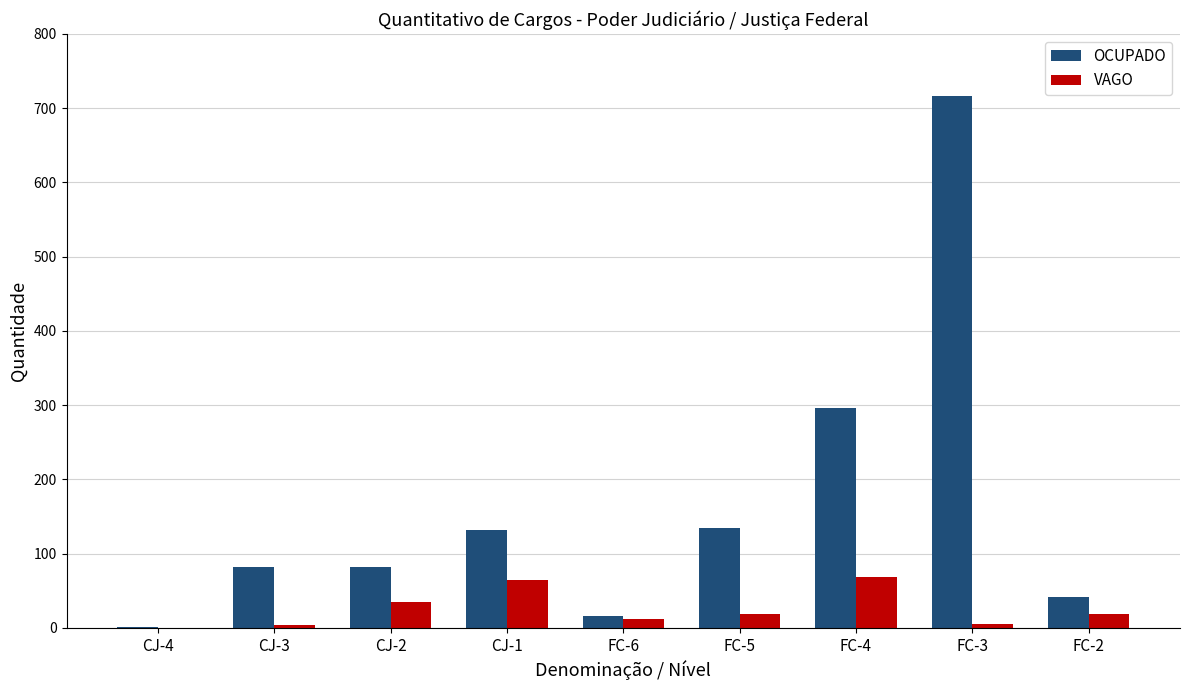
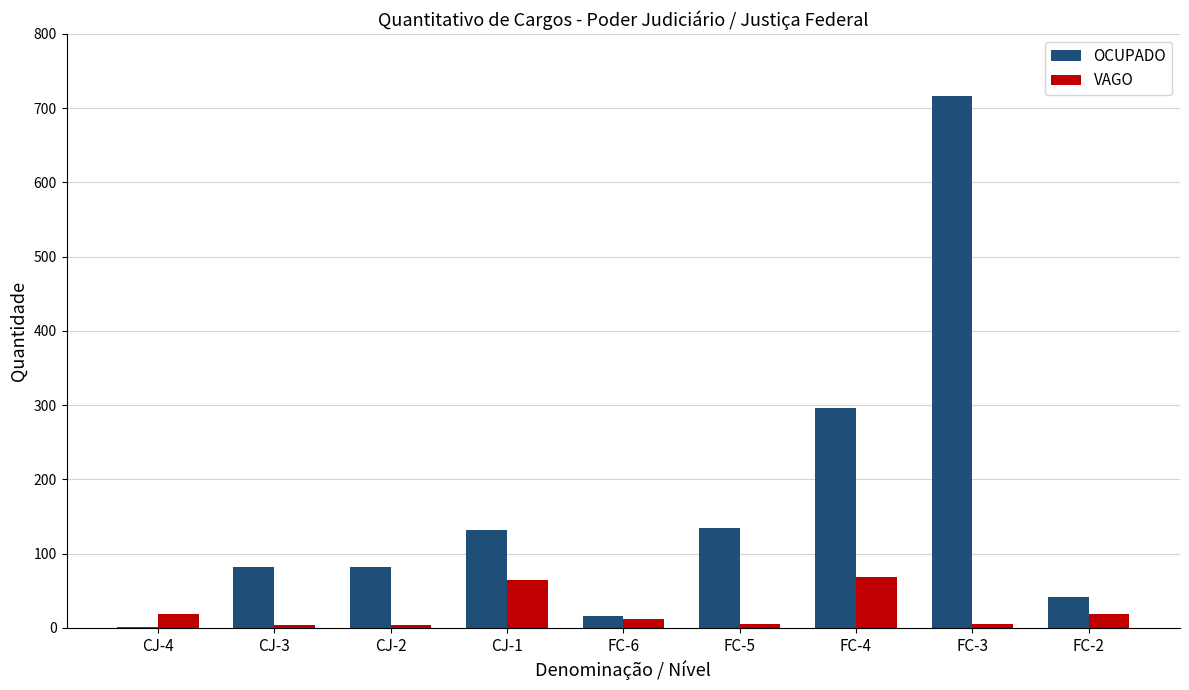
  {
    "OCUPADO": {
      "CJ-3": 80,
      "CJ-2": 80,
      "CJ-1": 130,
      "FC-6": 20,
      "FC-5": 140,
      "FC-4": 300,
      "FC-3": 720,
      "FC-2": 40
    },
    "VAGO": {
-     "CJ-4": 0,
+     "CJ-4": 20,
      "CJ-3": 0,
-     "CJ-2": 40,
+     "CJ-2": 0,
      "CJ-1": 60,
      "FC-6": 10,
-     "FC-5": 20,
+     "FC-5": 10,
      "FC-4": 70,
      "FC-3": 10,
      "FC-2": 20
    }
  }
